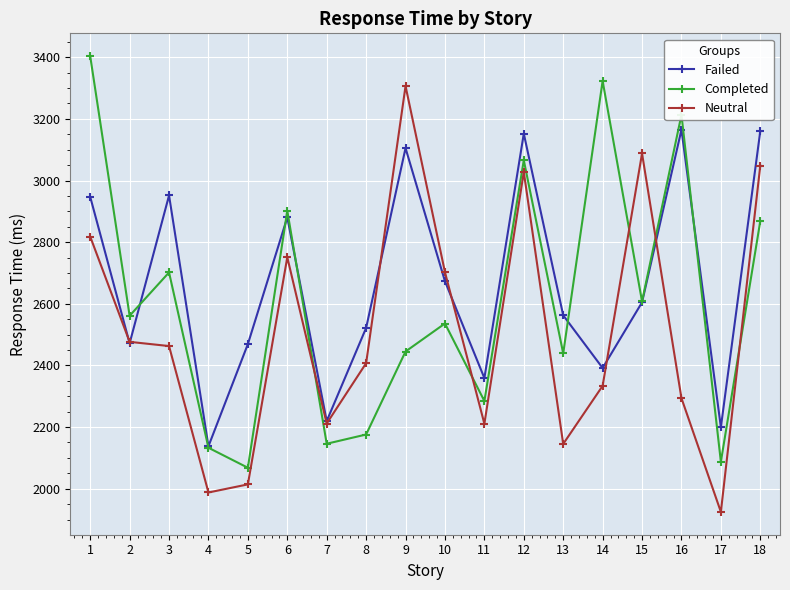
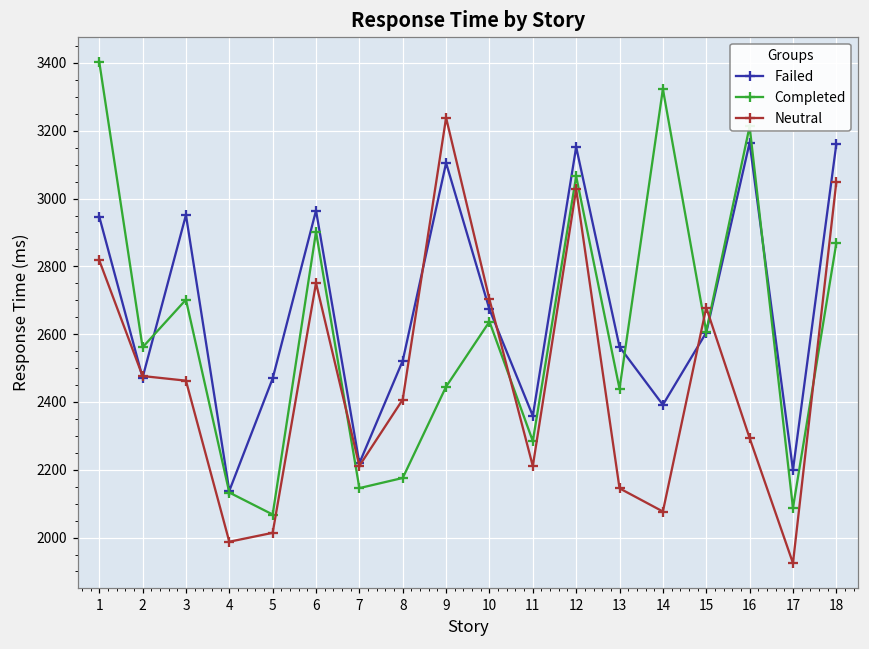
  {
    "Failed": {
      "1": 2950,
      "3": 2950,
      "5": 2470,
-     "6": 2880,
+     "6": 2960,
      "8": 2520,
      "9": 3110,
      "10": 2670,
      "11": 2360,
      "12": 3150,
      "13": 2560,
      "14": 2390,
      "16": 3160,
      "17": 2200,
      "18": 3160
    },
    "Completed": {
      "1": 3400,
      "2": 2560,
      "3": 2700,
      "5": 2070,
      "6": 2900,
      "7": 2150,
      "8": 2180,
      "9": 2450,
-     "10": 2540,
+     "10": 2640,
      "11": 2280,
      "12": 3070,
      "13": 2440,
      "14": 3320,
      "17": 2090,
      "18": 2870
    },
    "Neutral": {
      "1": 2820,
      "3": 2460,
      "4": 1990,
      "5": 2010,
      "6": 2750,
      "8": 2410,
-     "9": 3310,
+     "9": 3240,
      "10": 2700,
      "11": 2210,
      "12": 3030,
      "13": 2150,
-     "14": 2330,
-     "15": 3090,
+     "14": 2080,
+     "15": 2680,
      "16": 2290,
      "17": 1920,
      "18": 3050
    }
  }
